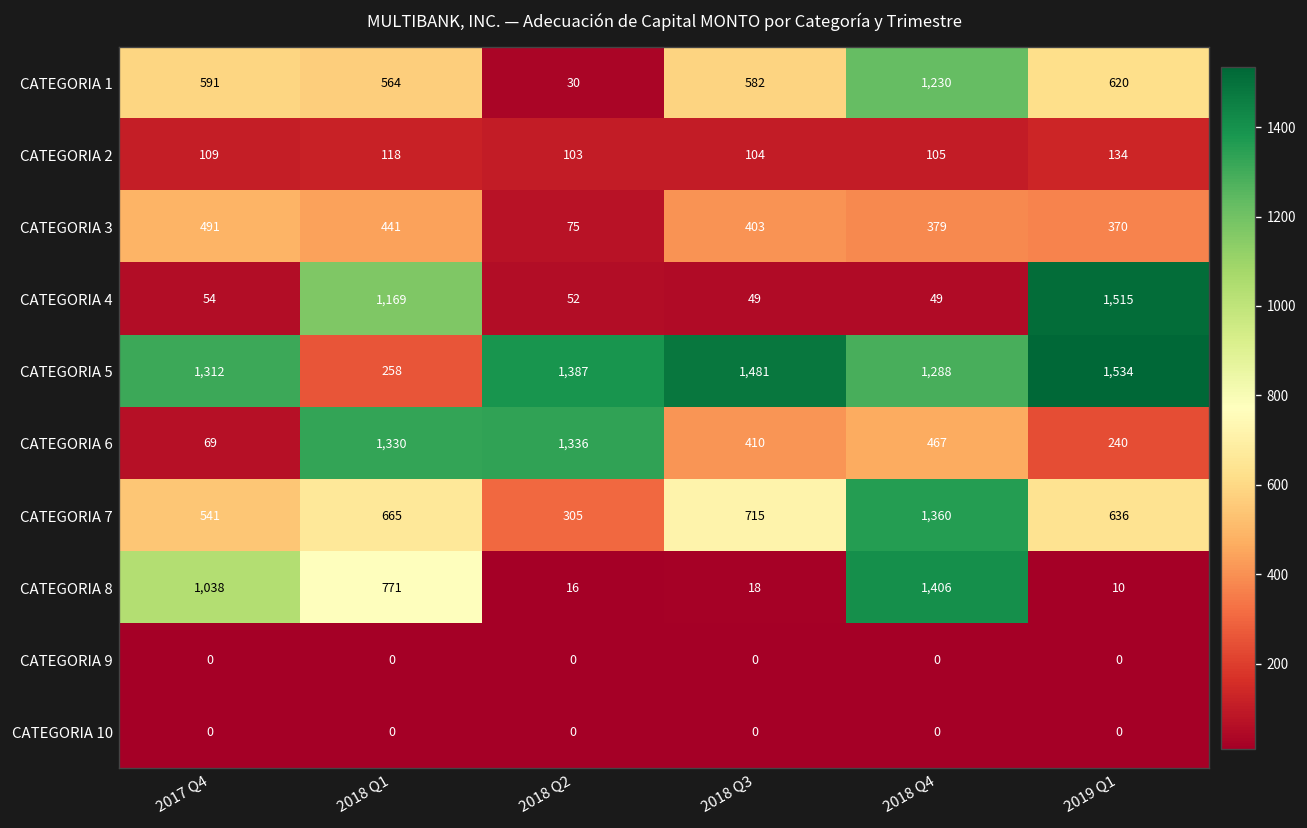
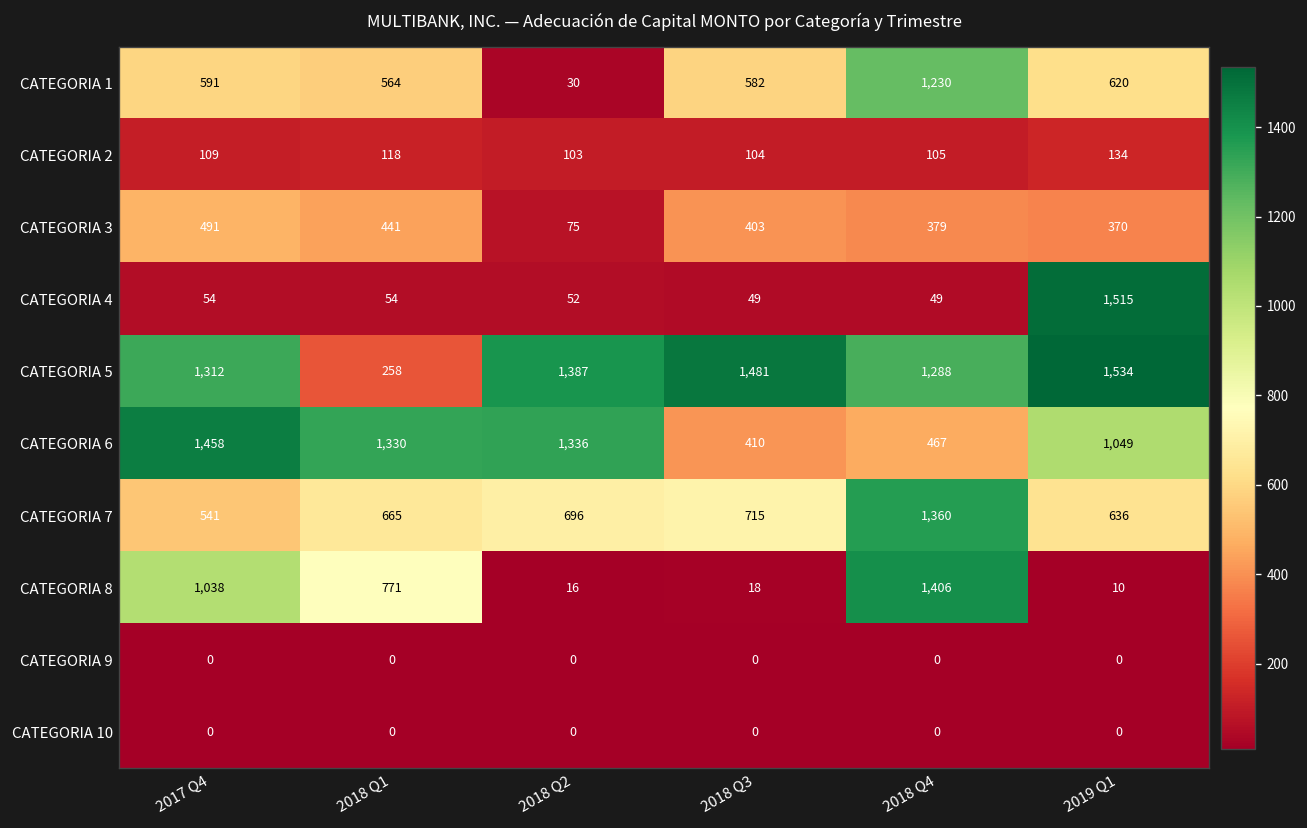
  {
    "CATEGORIA 1": {
      "2017 Q4": "591",
      "2018 Q1": "564",
      "2018 Q2": "30",
      "2018 Q3": "582",
      "2018 Q4": "1,230",
      "2019 Q1": "620"
    },
    "CATEGORIA 2": {
      "2017 Q4": "109",
      "2018 Q1": "118",
      "2018 Q2": "103",
      "2018 Q3": "104",
      "2018 Q4": "105",
      "2019 Q1": "134"
    },
    "CATEGORIA 3": {
      "2017 Q4": "491",
      "2018 Q1": "441",
      "2018 Q2": "75",
      "2018 Q3": "403",
      "2018 Q4": "379",
      "2019 Q1": "370"
    },
    "CATEGORIA 4": {
      "2017 Q4": "54",
-     "2018 Q1": "1,169",
+     "2018 Q1": "54",
      "2018 Q2": "52",
      "2018 Q3": "49",
      "2018 Q4": "49",
      "2019 Q1": "1,515"
    },
    "CATEGORIA 5": {
      "2017 Q4": "1,312",
      "2018 Q1": "258",
      "2018 Q2": "1,387",
      "2018 Q3": "1,481",
      "2018 Q4": "1,288",
      "2019 Q1": "1,534"
    },
    "CATEGORIA 6": {
-     "2017 Q4": "69",
+     "2017 Q4": "1,458",
      "2018 Q1": "1,330",
      "2018 Q2": "1,336",
      "2018 Q3": "410",
      "2018 Q4": "467",
-     "2019 Q1": "240"
+     "2019 Q1": "1,049"
    },
    "CATEGORIA 7": {
      "2017 Q4": "541",
      "2018 Q1": "665",
-     "2018 Q2": "305",
+     "2018 Q2": "696",
      "2018 Q3": "715",
      "2018 Q4": "1,360",
      "2019 Q1": "636"
    },
    "CATEGORIA 8": {
      "2017 Q4": "1,038",
      "2018 Q1": "771",
      "2018 Q2": "16",
      "2018 Q3": "18",
      "2018 Q4": "1,406",
      "2019 Q1": "10"
    },
    "CATEGORIA 9": {
      "2017 Q4": "0",
      "2018 Q1": "0",
      "2018 Q2": "0",
      "2018 Q3": "0",
      "2018 Q4": "0",
      "2019 Q1": "0"
    },
    "CATEGORIA 10": {
      "2017 Q4": "0",
      "2018 Q1": "0",
      "2018 Q2": "0",
      "2018 Q3": "0",
      "2018 Q4": "0",
      "2019 Q1": "0"
    }
  }
